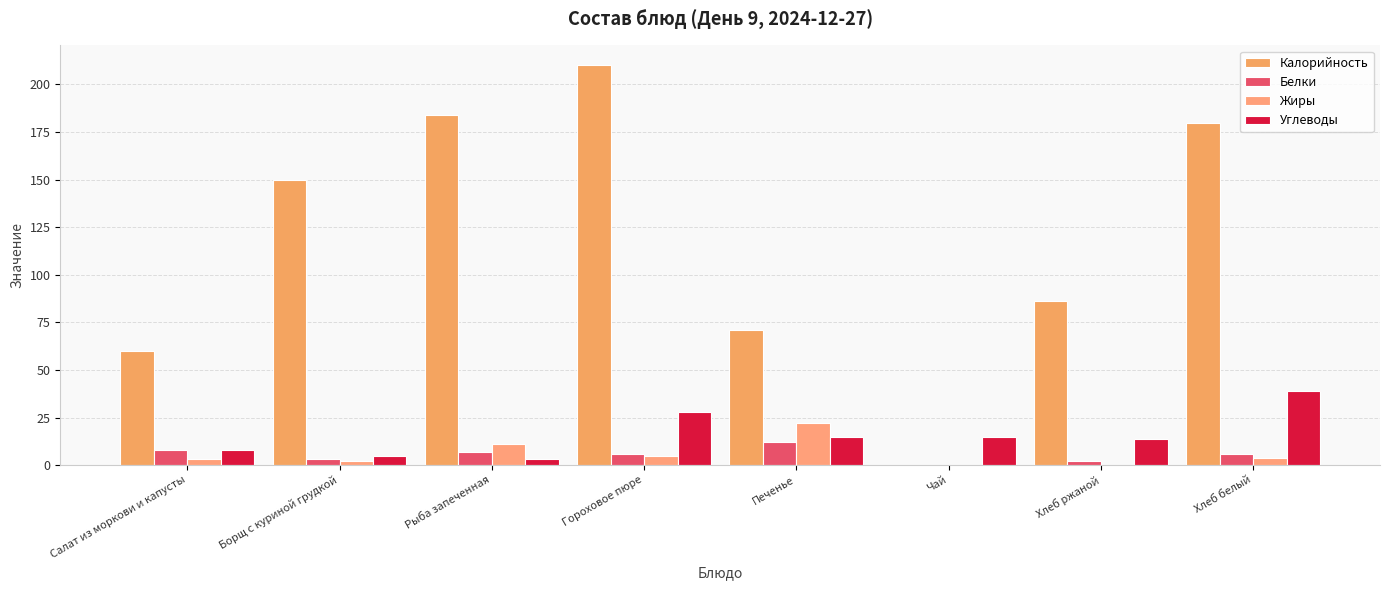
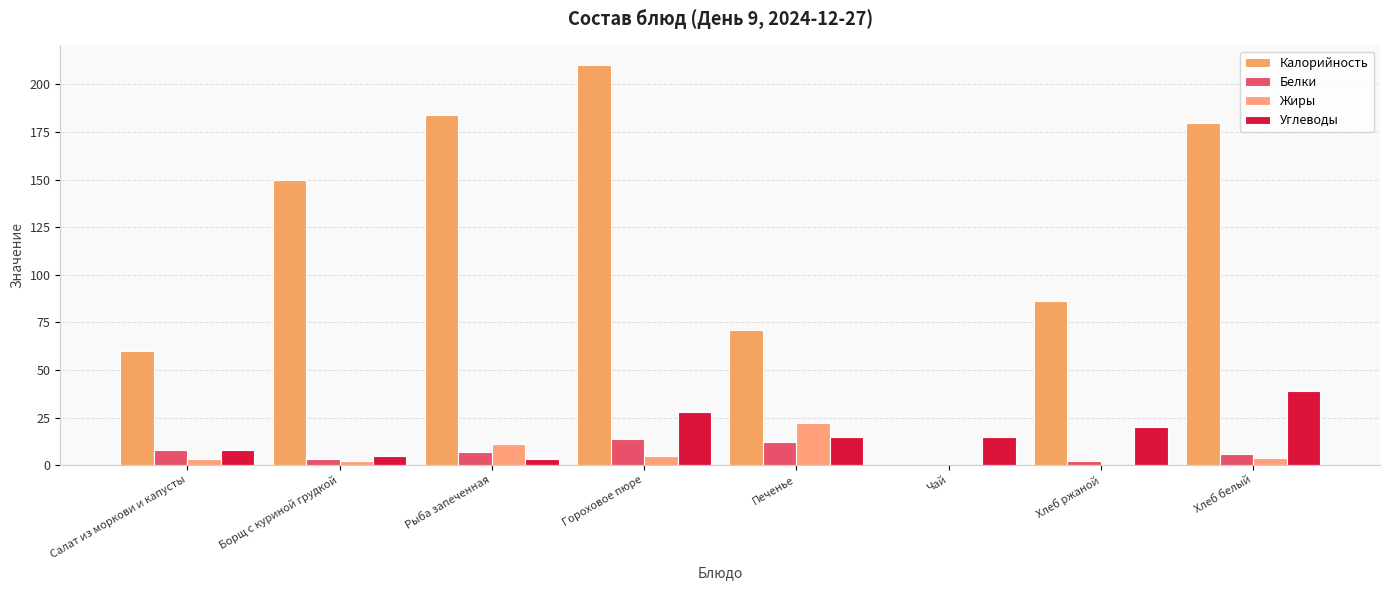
  {
    "Белки": {
      "Салат из моркови и капусты": 8,
      "Борщ с куриной грудкой": 3,
      "Рыба запеченная": 7,
-     "Гороховое пюре": 6,
+     "Гороховое пюре": 14,
      "Печенье": 12,
      "Чай": 0,
      "Хлеб ржаной": 2,
      "Хлеб белый": 6
    },
    "Углеводы": {
      "Салат из моркови и капусты": 8,
      "Борщ с куриной грудкой": 5,
      "Рыба запеченная": 3,
      "Гороховое пюре": 28,
      "Печенье": 15,
      "Чай": 15,
-     "Хлеб ржаной": 14,
+     "Хлеб ржаной": 20,
      "Хлеб белый": 39
    }
  }
